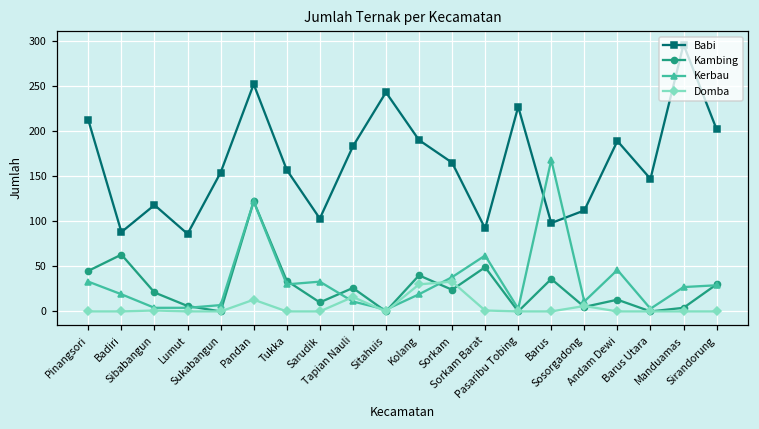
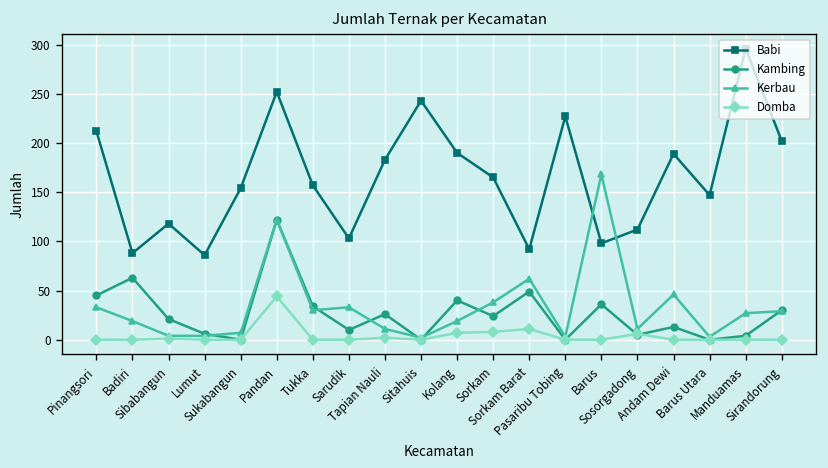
  {
    "Domba": {
      "Pinangsori": 0,
      "Badiri": 0,
      "Lumut": 0,
-     "Pandan": 10,
+     "Pandan": 40,
      "Tukka": 0,
      "Sarudik": 0,
-     "Tapian Nauli": 20,
-     "Kolang": 30,
-     "Sorkam": 30,
-     "Sorkam Barat": 0,
+     "Tapian Nauli": 0,
+     "Kolang": 10,
+     "Sorkam": 10,
+     "Sorkam Barat": 10,
      "Barus": 0,
      "Andam Dewi": 0,
      "Manduamas": 0,
      "Sirandorung": 0
    }
  }
